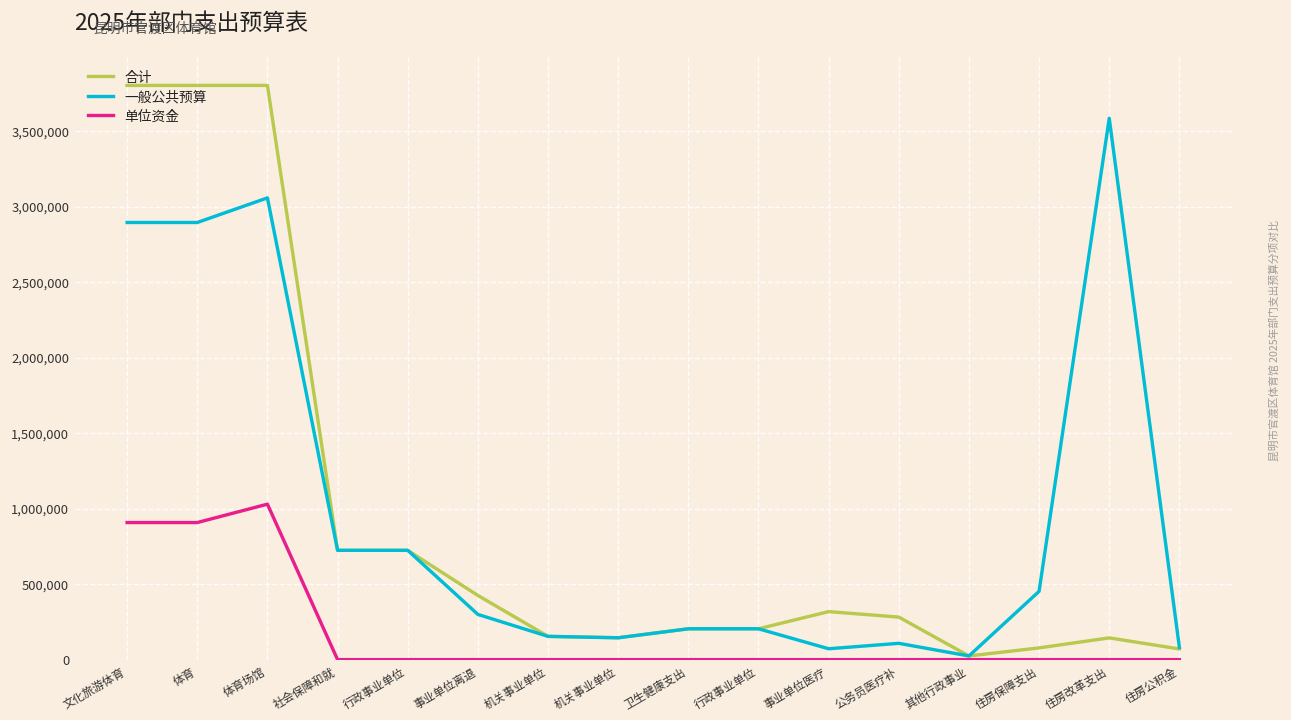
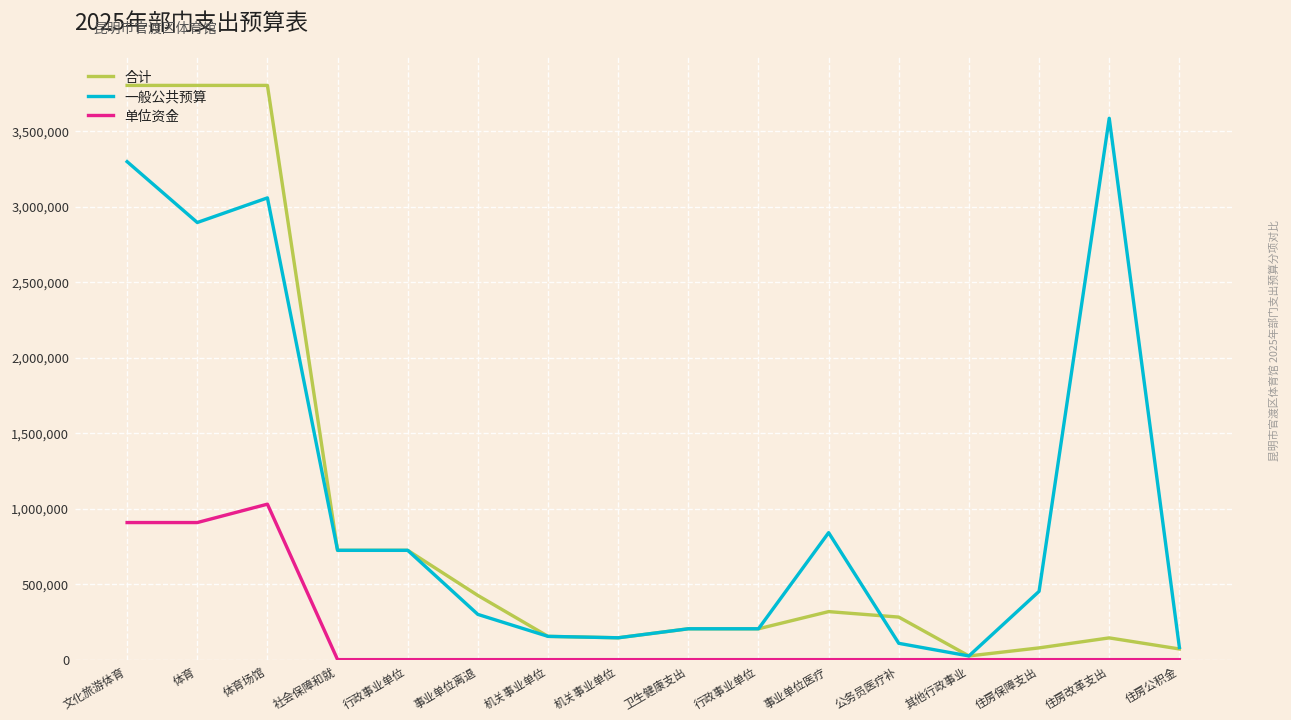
  {
    "合计": {
      "文化旅游体育": "3,800,000",
      "体育": "3,800,000",
      "体育场馆": "3,800,000",
      "事业单位离退": "430,000",
      "事业单位医疗": "320,000",
      "公务员医疗补": "280,000",
      "住房保障支出": "80,000",
      "住房改革支出": "140,000"
    },
    "一般公共预算": {
-     "文化旅游体育": "2,890,000",
+     "文化旅游体育": "3,300,000",
      "体育": "2,890,000",
      "体育场馆": "3,060,000",
      "事业单位离退": "300,000",
-     "事业单位医疗": "70,000",
+     "事业单位医疗": "840,000",
      "公务员医疗补": "110,000",
      "住房保障支出": "450,000",
      "住房改革支出": "3,580,000"
    },
    "单位资金": {
      "文化旅游体育": "910,000",
      "体育": "910,000",
      "体育场馆": "1,030,000",
      "社会保障和就": "0",
      "事业单位离退": "0",
      "卫生健康支出": "0",
      "事业单位医疗": "0",
      "公务员医疗补": "0",
      "其他行政事业": "0",
      "住房保障支出": "0",
      "住房改革支出": "0",
      "住房公积金": "0"
    }
  }
